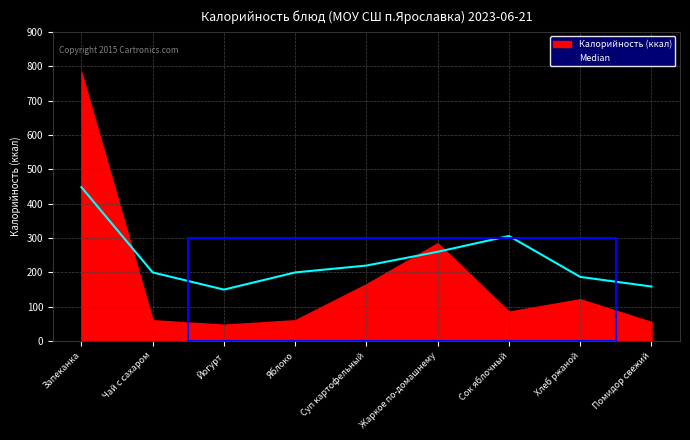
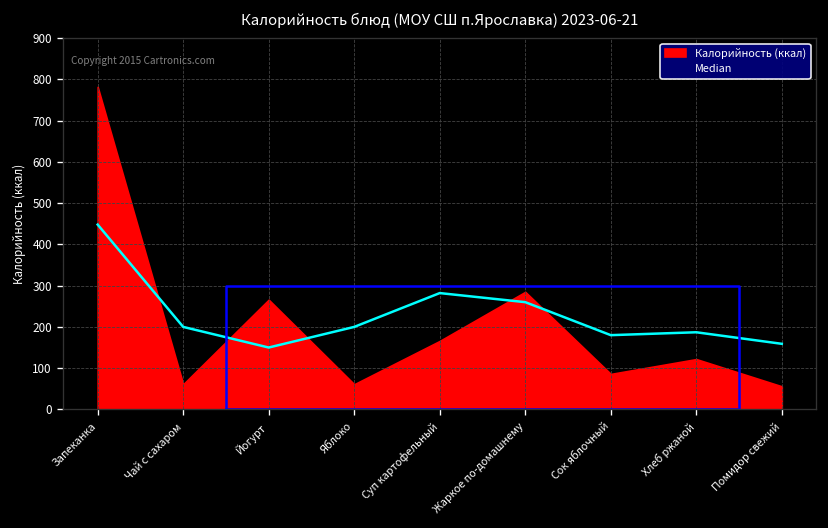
  {
    "Калорийность (ккал)": {
      "Чай с сахаром": 60,
-     "Йогурт": 50,
+     "Йогурт": 270,
      "Яблоко": 60,
      "Суп картофельный": 170,
      "Жаркое по-домашнему": 290,
      "Сок яблочный": 90,
      "Хлеб ржаной": 120,
      "Помидор свежий": 60
    },
    "Median": {
      "Запеканка": 450,
      "Чай с сахаром": 200,
      "Йогурт": 150,
      "Яблоко": 200,
-     "Суп картофельный": 220,
+     "Суп картофельный": 280,
      "Жаркое по-домашнему": 260,
-     "Сок яблочный": 310,
+     "Сок яблочный": 180,
      "Хлеб ржаной": 190,
      "Помидор свежий": 160
    }
  }
